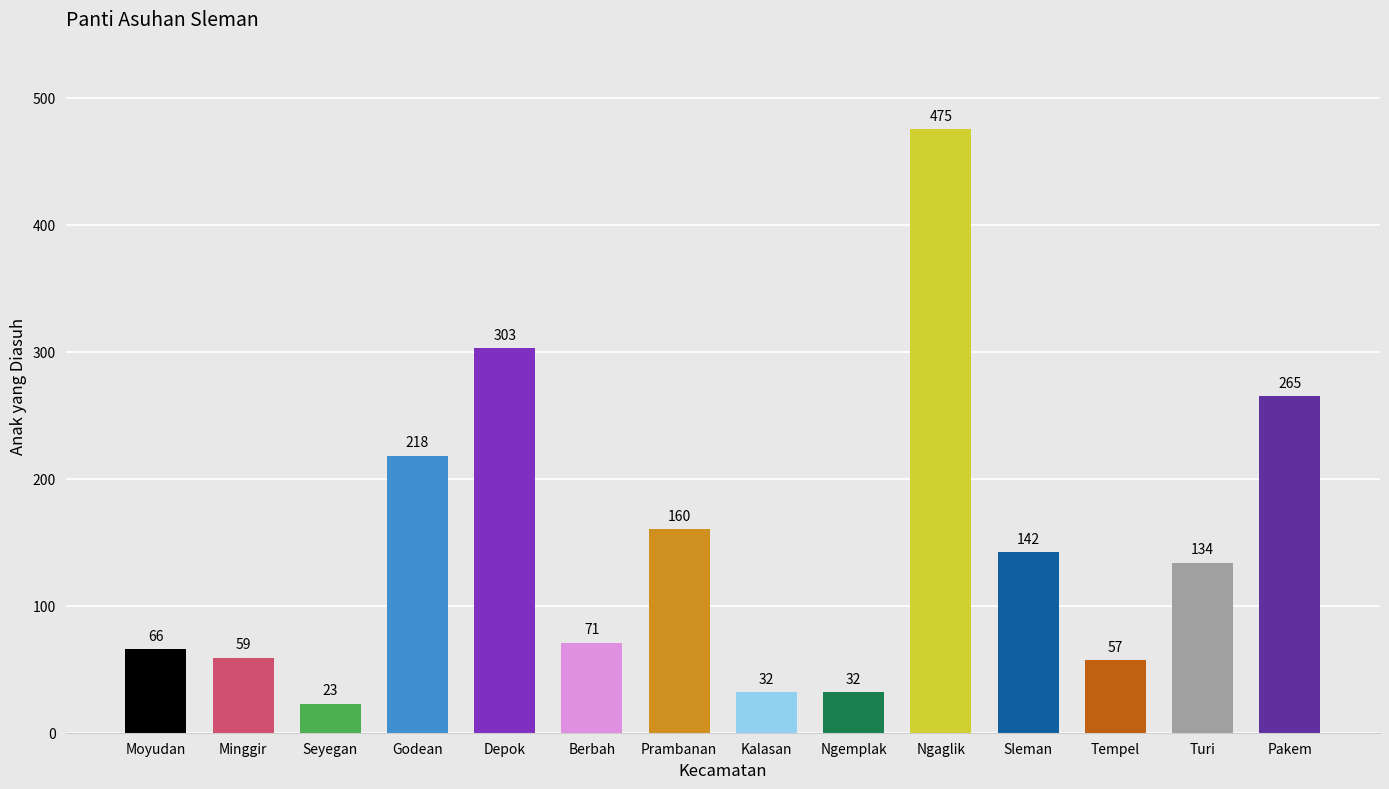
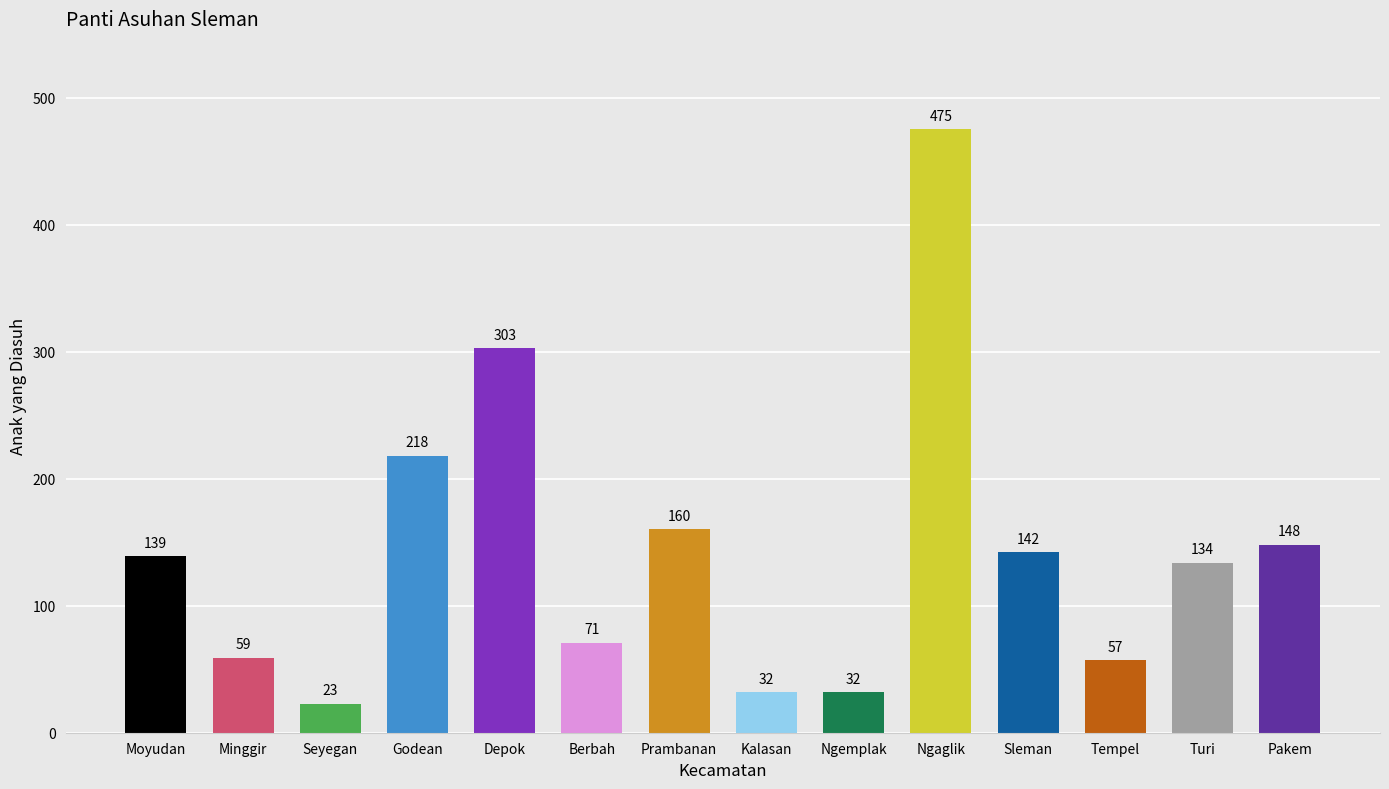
  {
-   "Moyudan": 66,
+   "Moyudan": 139,
    "Minggir": 59,
    "Seyegan": 23,
    "Godean": 218,
    "Depok": 303,
    "Berbah": 71,
    "Prambanan": 160,
    "Kalasan": 32,
    "Ngemplak": 32,
    "Ngaglik": 475,
    "Sleman": 142,
    "Tempel": 57,
    "Turi": 134,
-   "Pakem": 265
+   "Pakem": 148
  }
